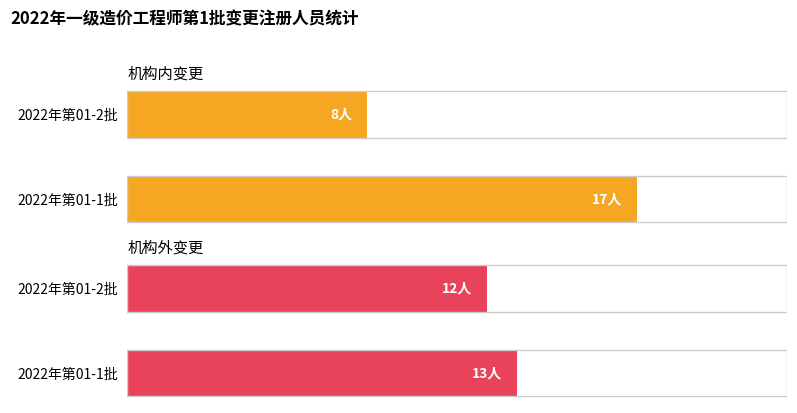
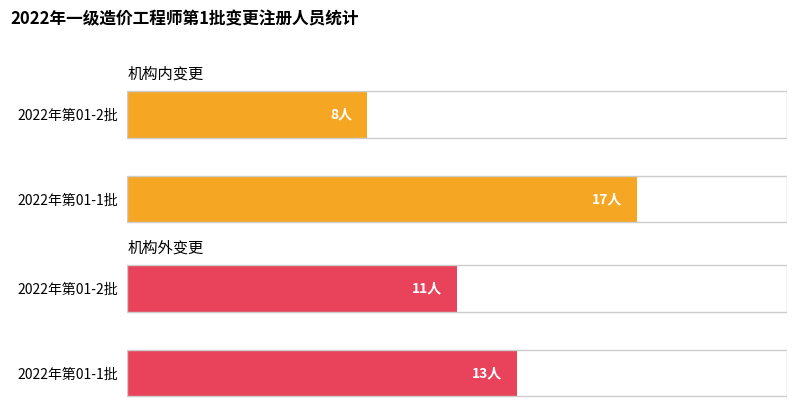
  {
    "机构内变更": {
      "2022年第01-2批": "8人",
      "2022年第01-1批": "17人"
    },
    "机构外变更": {
-     "2022年第01-2批": "12人",
+     "2022年第01-2批": "11人",
      "2022年第01-1批": "13人"
    }
  }
